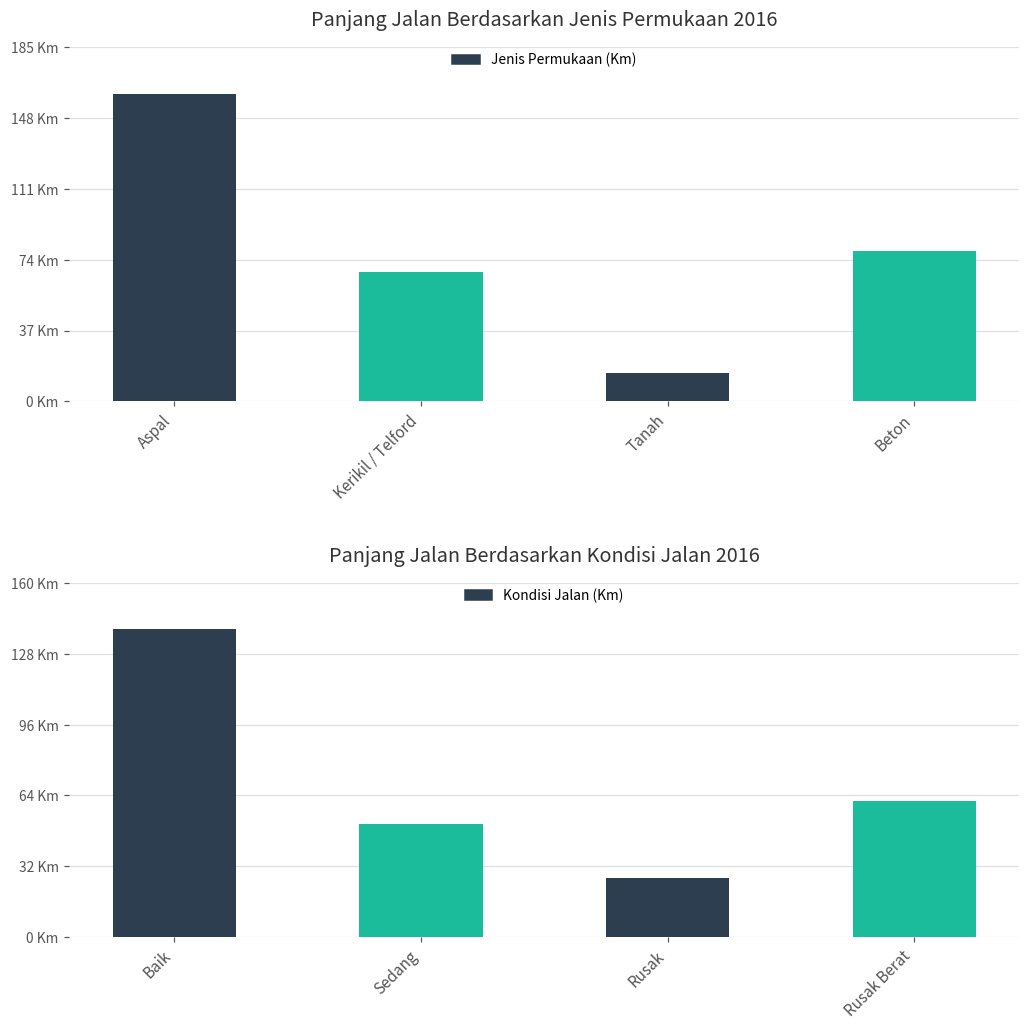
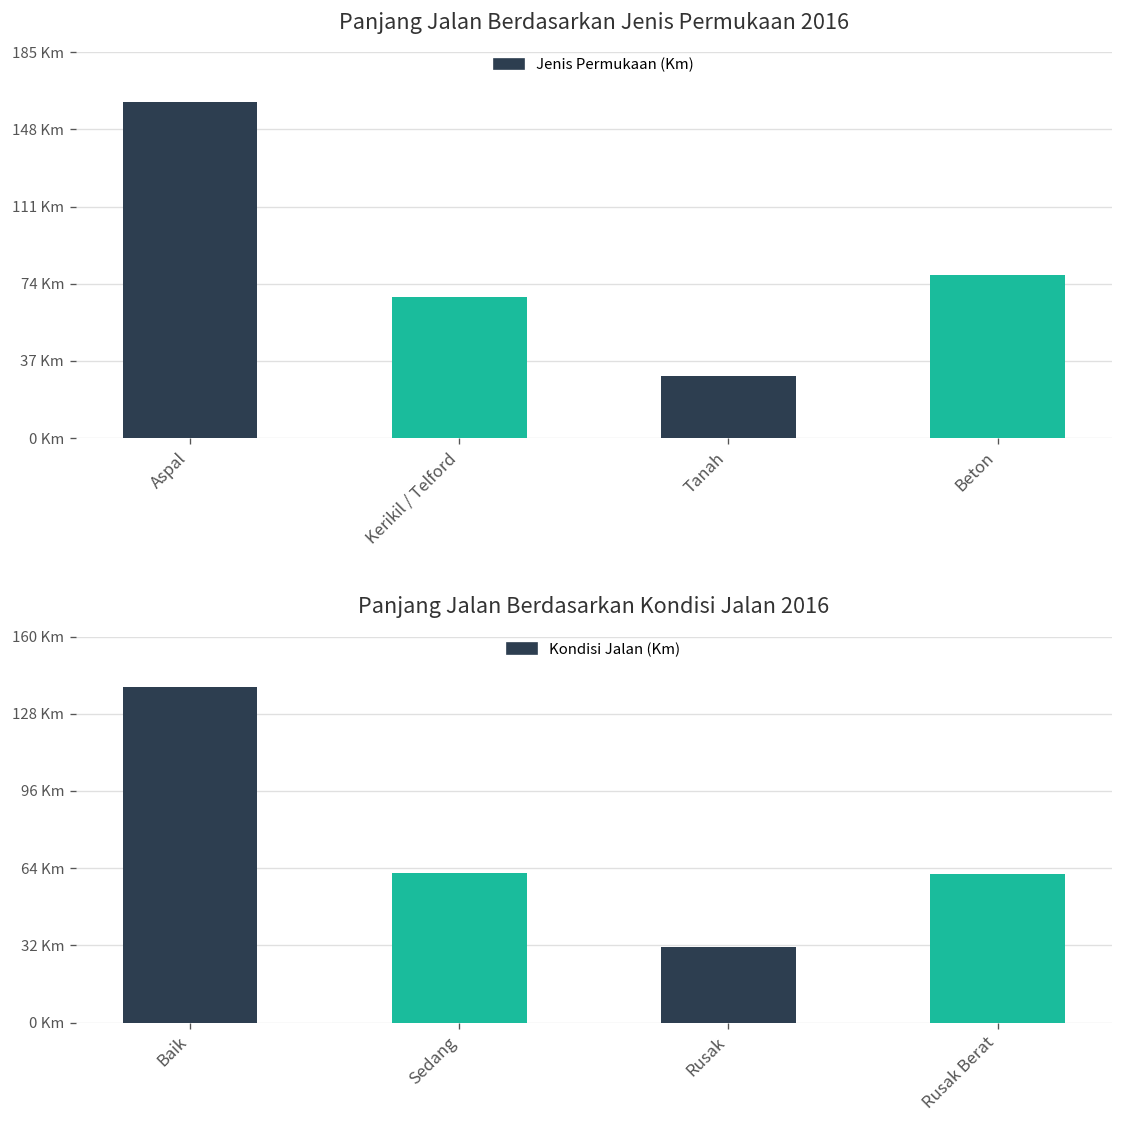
  {
    "Panjang Jalan Berdasarkan Jenis Permukaan 2016": {
      "Aspal": "161 Km",
      "Kerikil / Telford": "68 Km",
-     "Tanah": "15 Km",
+     "Tanah": "30 Km",
      "Beton": "79 Km"
    },
    "Panjang Jalan Berdasarkan Kondisi Jalan 2016": {
      "Baik": "139 Km",
-     "Sedang": "51 Km",
-     "Rusak": "27 Km",
+     "Sedang": "62 Km",
+     "Rusak": "32 Km",
      "Rusak Berat": "62 Km"
    }
  }
